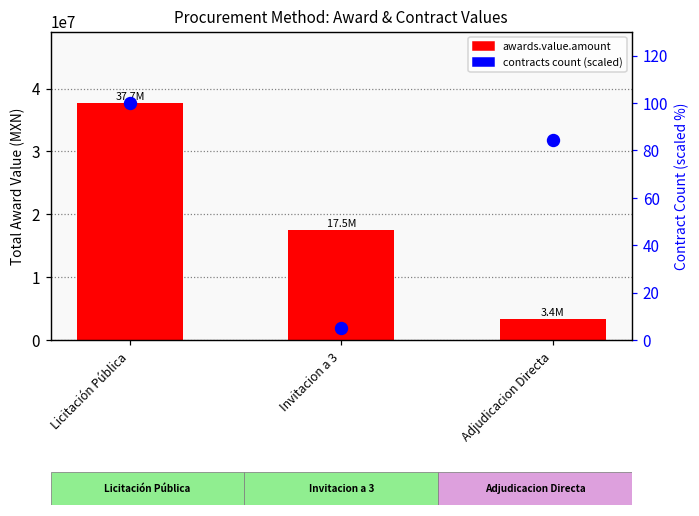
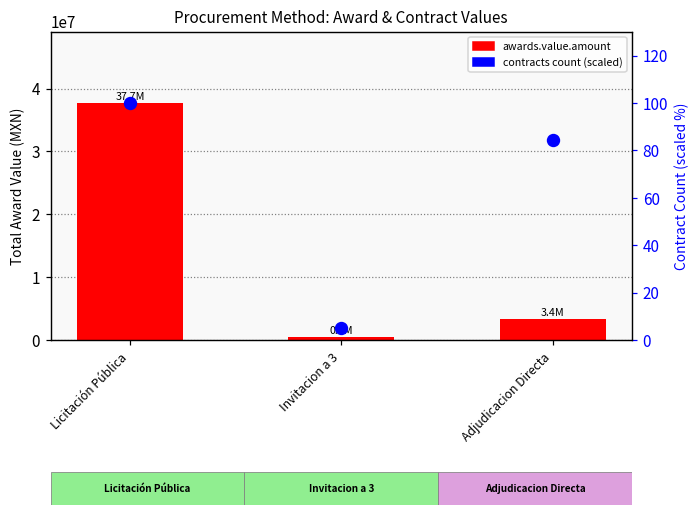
  {
    "awards.value.amount": {
-     "Invitacion a 3": "17.5M",
+     "Invitacion a 3": "0.4M",
      "Adjudicacion Directa": "3.4M"
    }
  }
